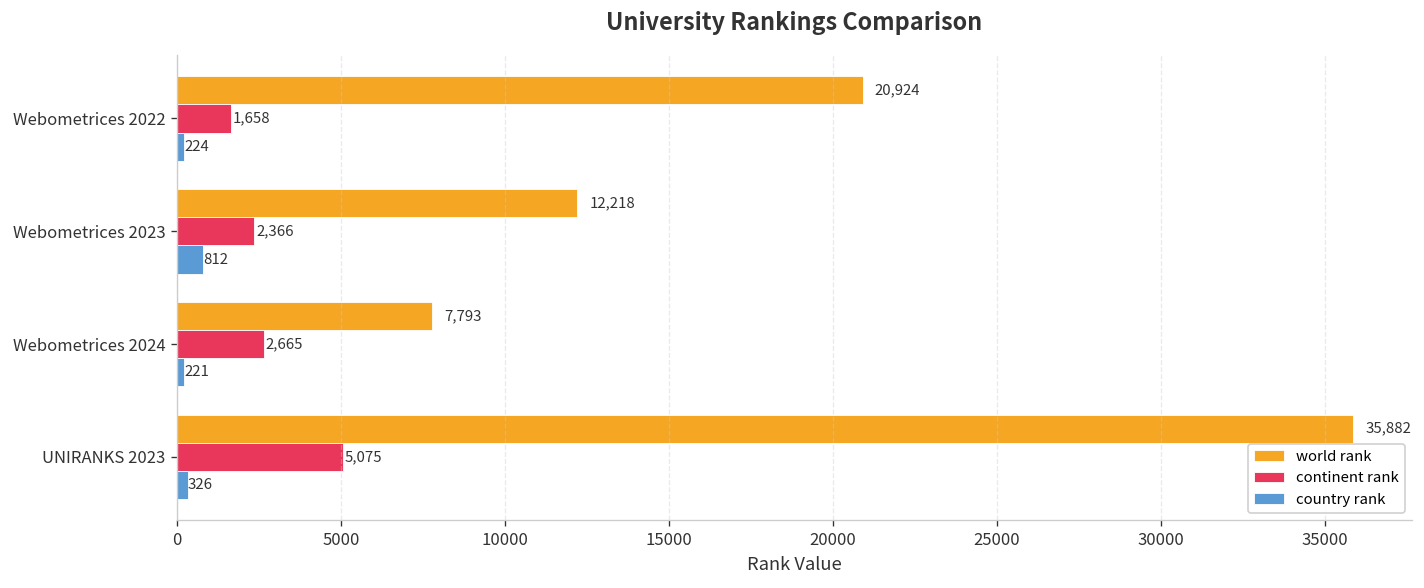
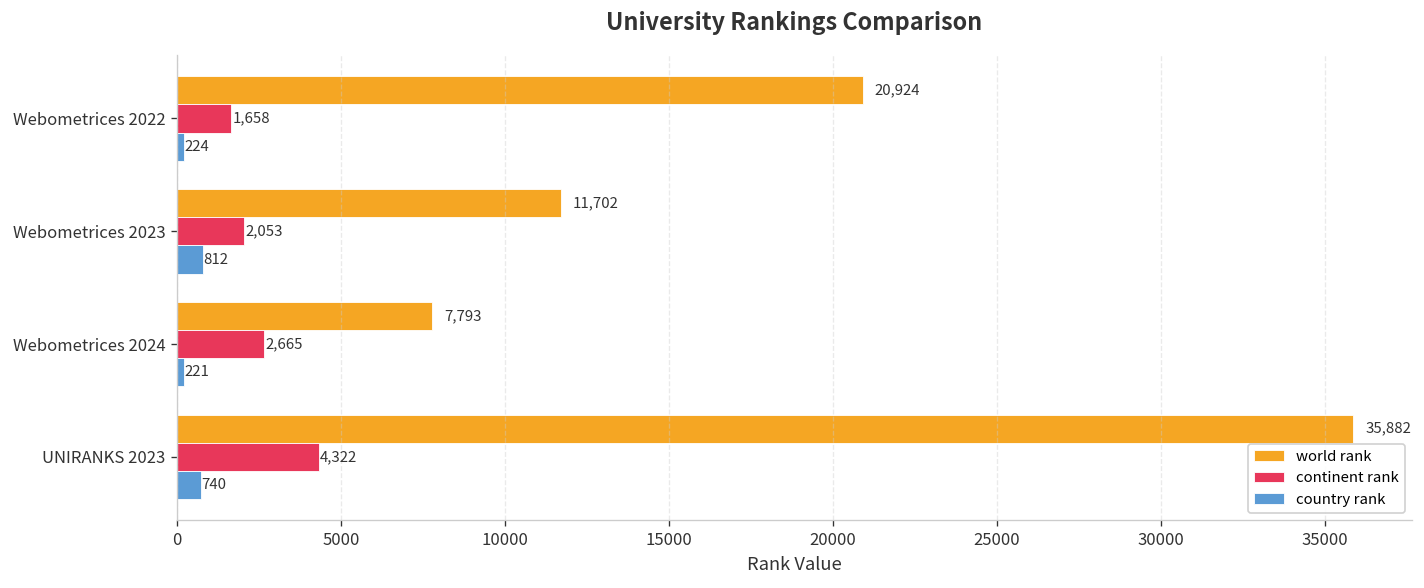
  {
    "world rank": {
      "Webometrices 2022": "20,924",
-     "Webometrices 2023": "12,218",
+     "Webometrices 2023": "11,702",
      "Webometrices 2024": "7,793",
      "UNIRANKS 2023": "35,882"
    },
    "continent rank": {
      "Webometrices 2022": "1,658",
-     "Webometrices 2023": "2,366",
+     "Webometrices 2023": "2,053",
      "Webometrices 2024": "2,665",
-     "UNIRANKS 2023": "5,075"
+     "UNIRANKS 2023": "4,322"
    },
    "country rank": {
      "Webometrices 2022": "224",
      "Webometrices 2023": "812",
      "Webometrices 2024": "221",
-     "UNIRANKS 2023": "326"
+     "UNIRANKS 2023": "740"
    }
  }
